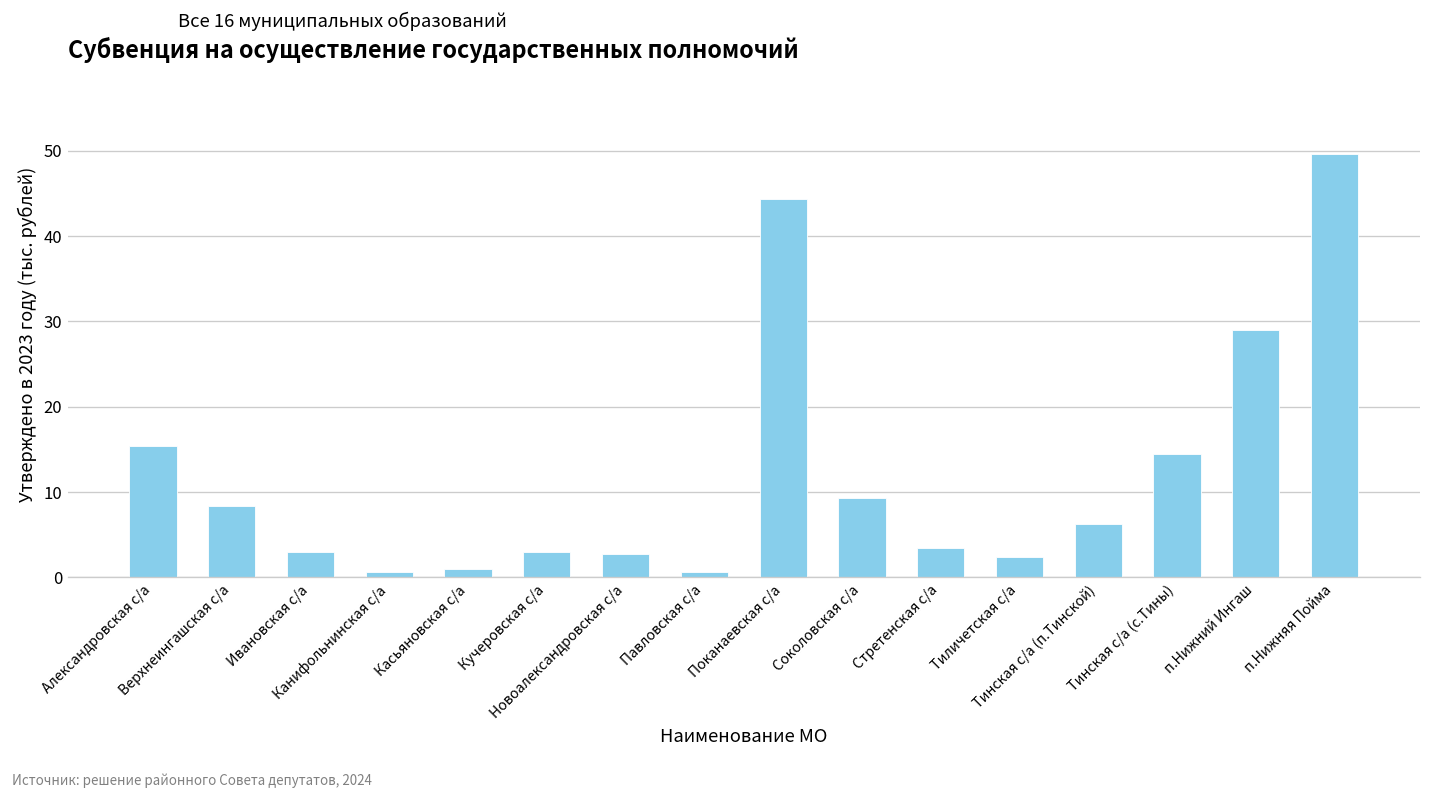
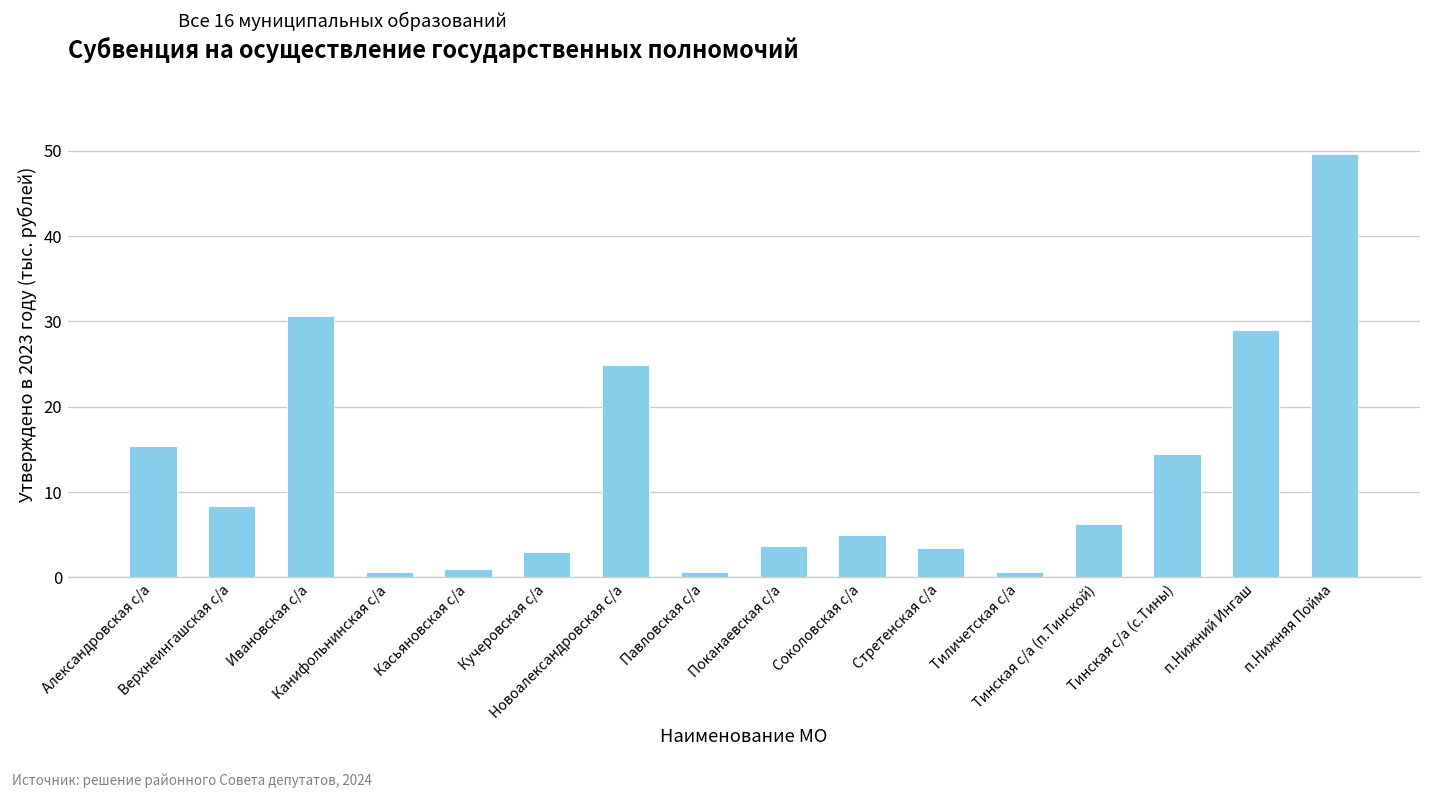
  {
    "Александровская с/а": 15,
    "Верхнеингашская с/а": 8,
-   "Ивановская с/а": 3,
+   "Ивановская с/а": 31,
    "Канифольнинская с/а": 1,
    "Касьяновская с/а": 1,
    "Кучеровская с/а": 3,
-   "Новоалександровская с/а": 3,
+   "Новоалександровская с/а": 25,
    "Павловская с/а": 1,
-   "Поканаевская с/а": 44,
-   "Соколовская с/а": 9,
+   "Поканаевская с/а": 4,
+   "Соколовская с/а": 5,
    "Стретенская с/а": 3,
-   "Тиличетская с/а": 2,
+   "Тиличетская с/а": 1,
    "Тинская с/а (п.Тинской)": 6,
    "Тинская с/а (с.Тины)": 14,
    "п.Нижний Ингаш": 29,
    "п.Нижняя Пойма": 50
  }
